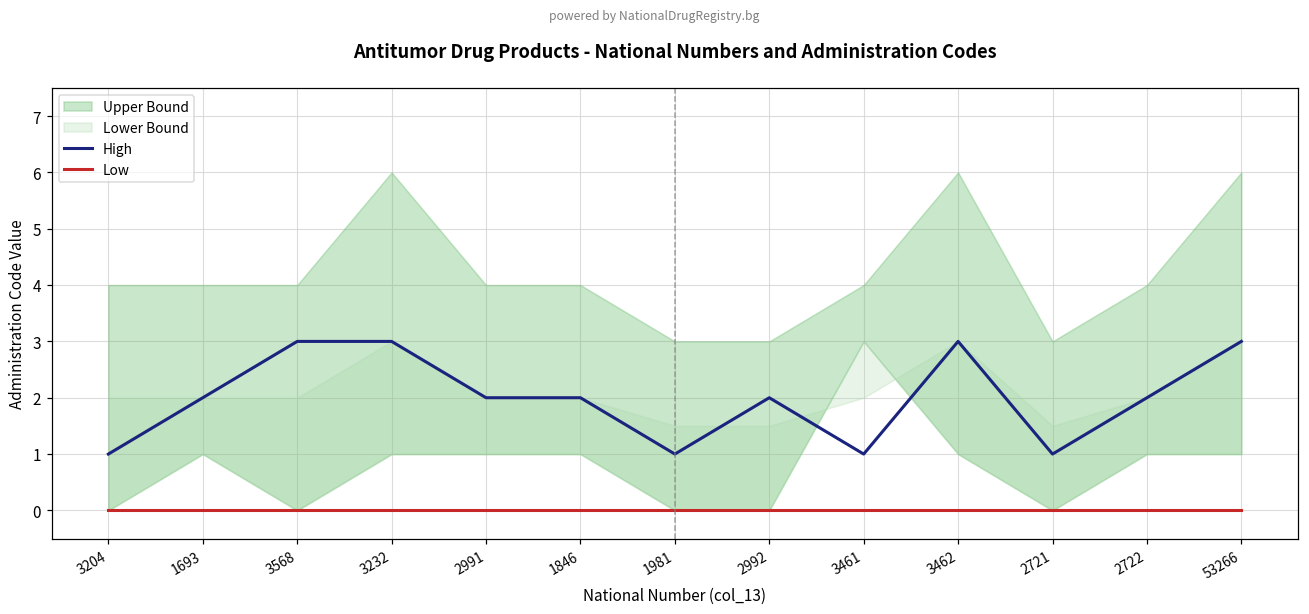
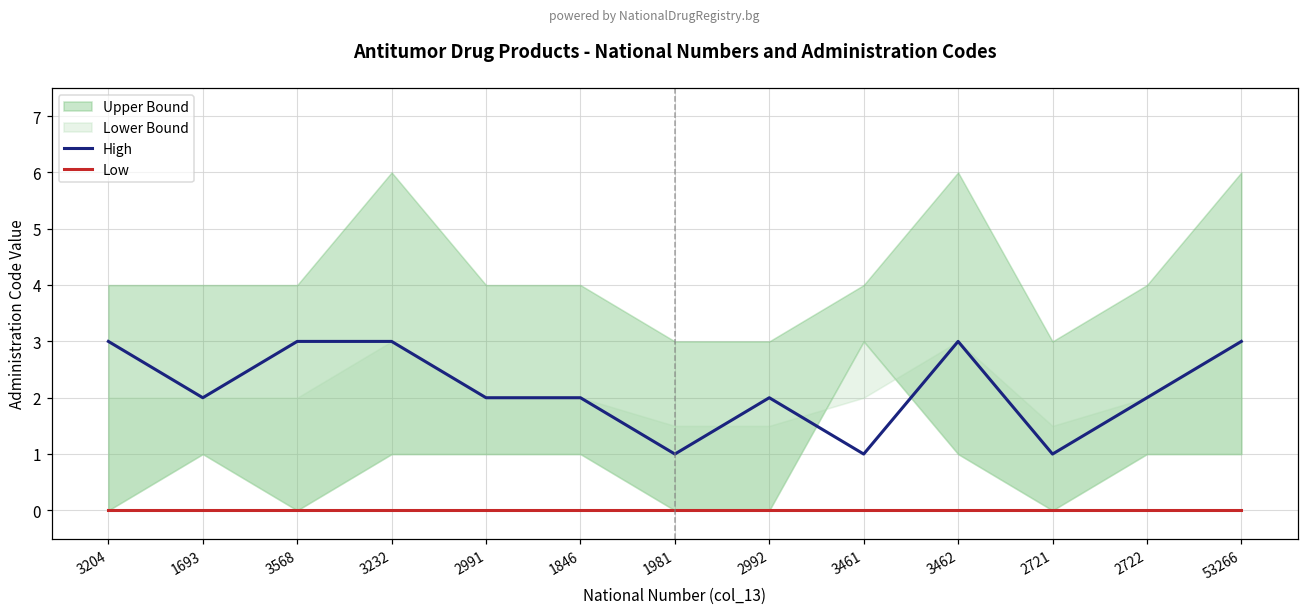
  {
    "High": {
-     "3204": 1,
+     "3204": 3,
      "3568": 3,
      "1981": 1,
      "2992": 2,
      "3461": 1,
      "2721": 1
    },
    "Low": {
      "3204": 0,
      "1693": 0,
      "3568": 0,
      "3232": 0,
      "2991": 0,
      "1846": 0,
      "1981": 0,
      "2992": 0,
      "3461": 0,
      "3462": 0,
      "2721": 0,
      "2722": 0,
      "53266": 0
    }
  }
